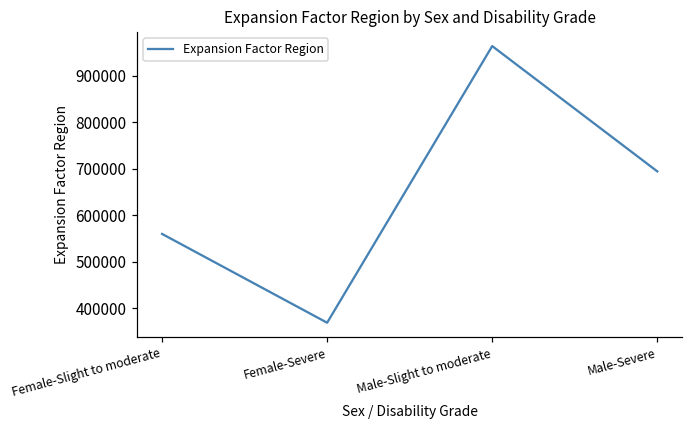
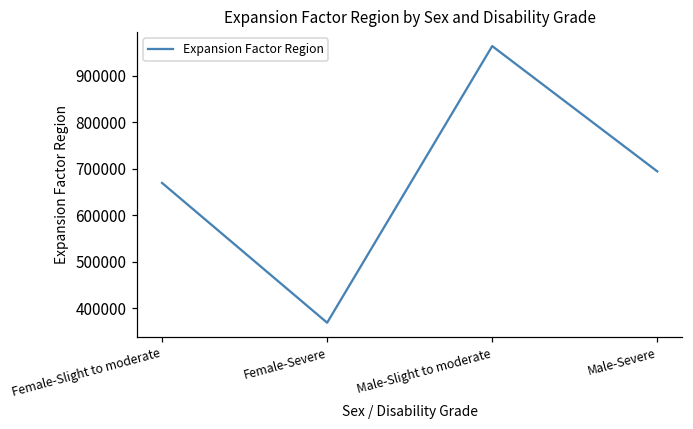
  {
-   "Female-Slight to moderate": 560000,
+   "Female-Slight to moderate": 670000,
    "Female-Severe": 370000,
    "Male-Slight to moderate": 960000,
    "Male-Severe": 690000
  }
